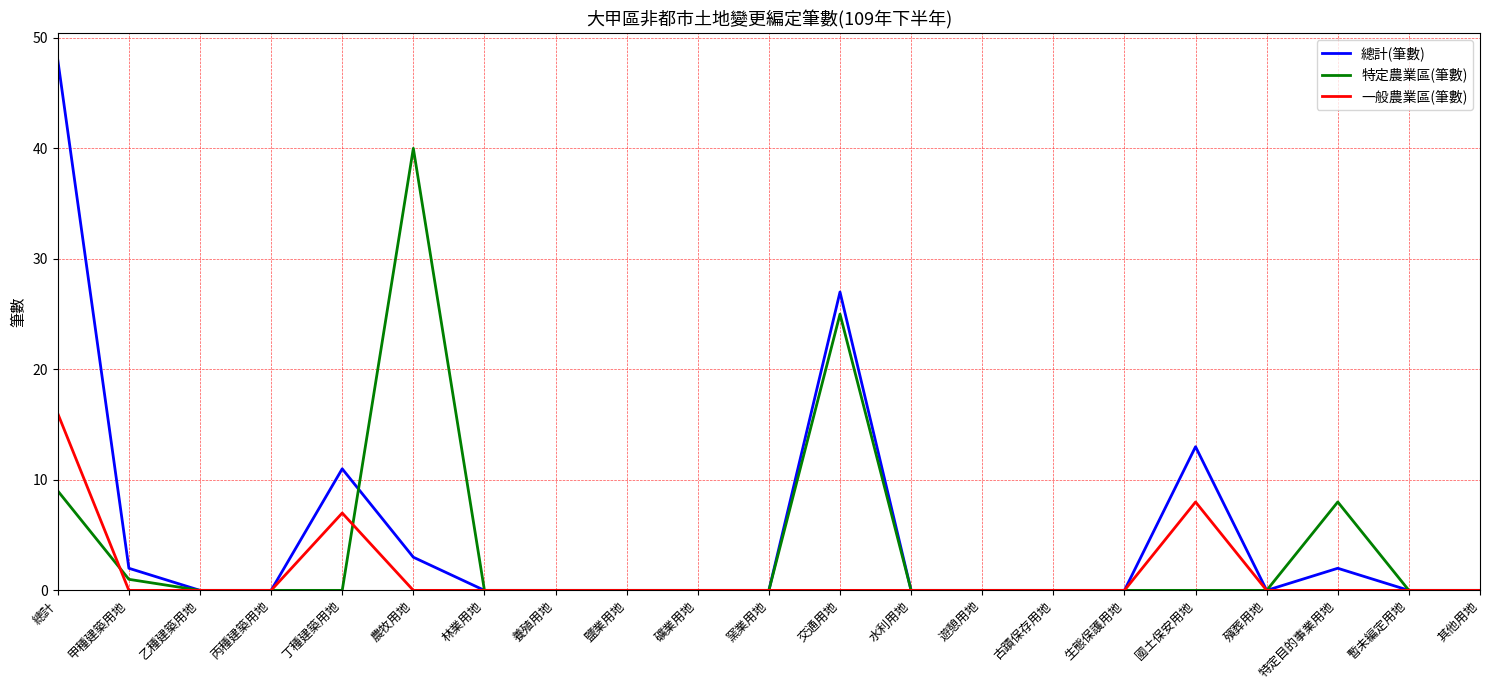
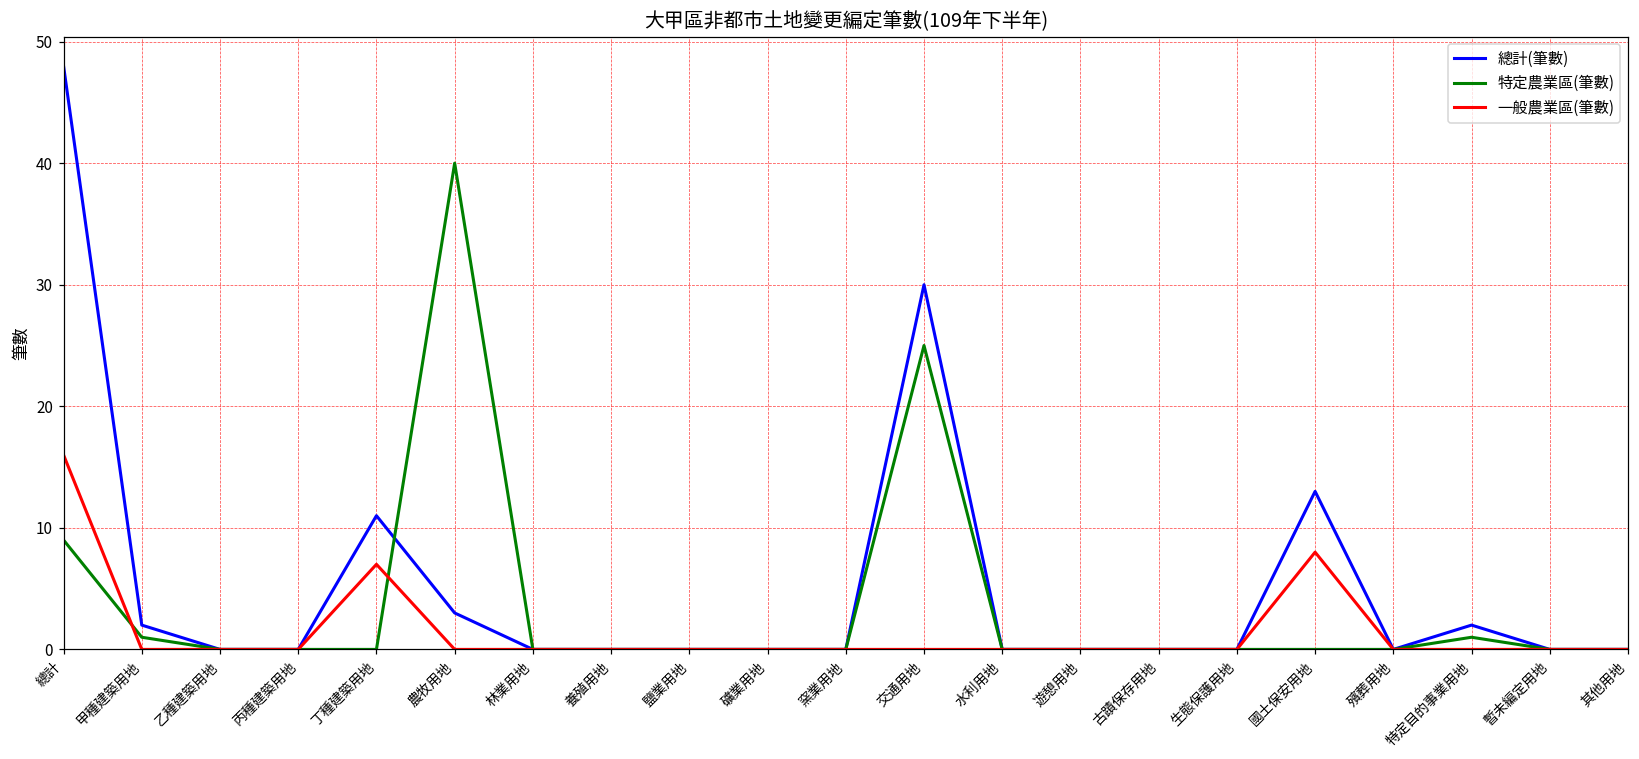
  {
    "總計(筆數)": {
      "總計": 48,
      "甲種建築用地": 2,
      "丁種建築用地": 11,
      "農牧用地": 3,
-     "交通用地": 27,
+     "交通用地": 30,
      "國土保安用地": 13,
      "特定目的事業用地": 2
    },
    "特定農業區(筆數)": {
      "總計": 9,
      "甲種建築用地": 1,
      "丁種建築用地": 0,
      "農牧用地": 40,
      "交通用地": 25,
      "國土保安用地": 0,
-     "特定目的事業用地": 8
+     "特定目的事業用地": 1
    },
    "一般農業區(筆數)": {
      "總計": 16,
      "甲種建築用地": 0,
      "丁種建築用地": 7,
      "農牧用地": 0,
      "交通用地": 0,
      "國土保安用地": 8,
      "特定目的事業用地": 0
    }
  }
